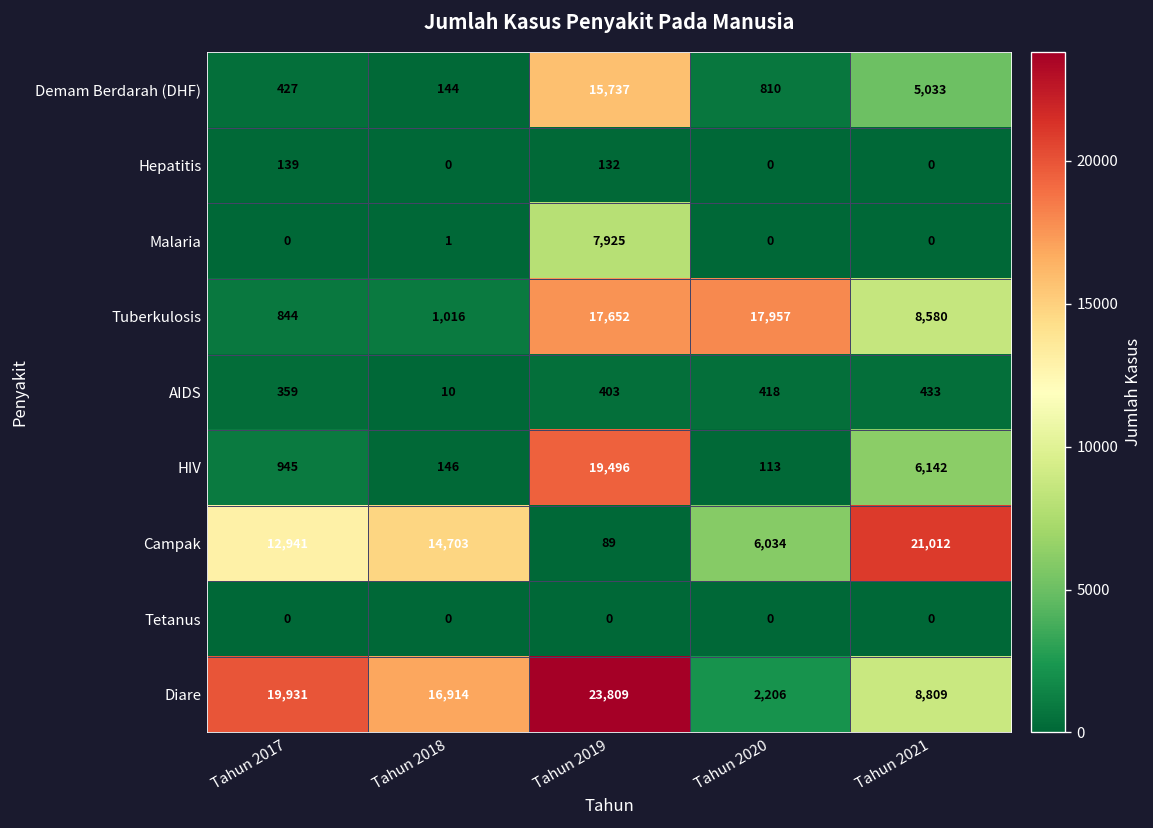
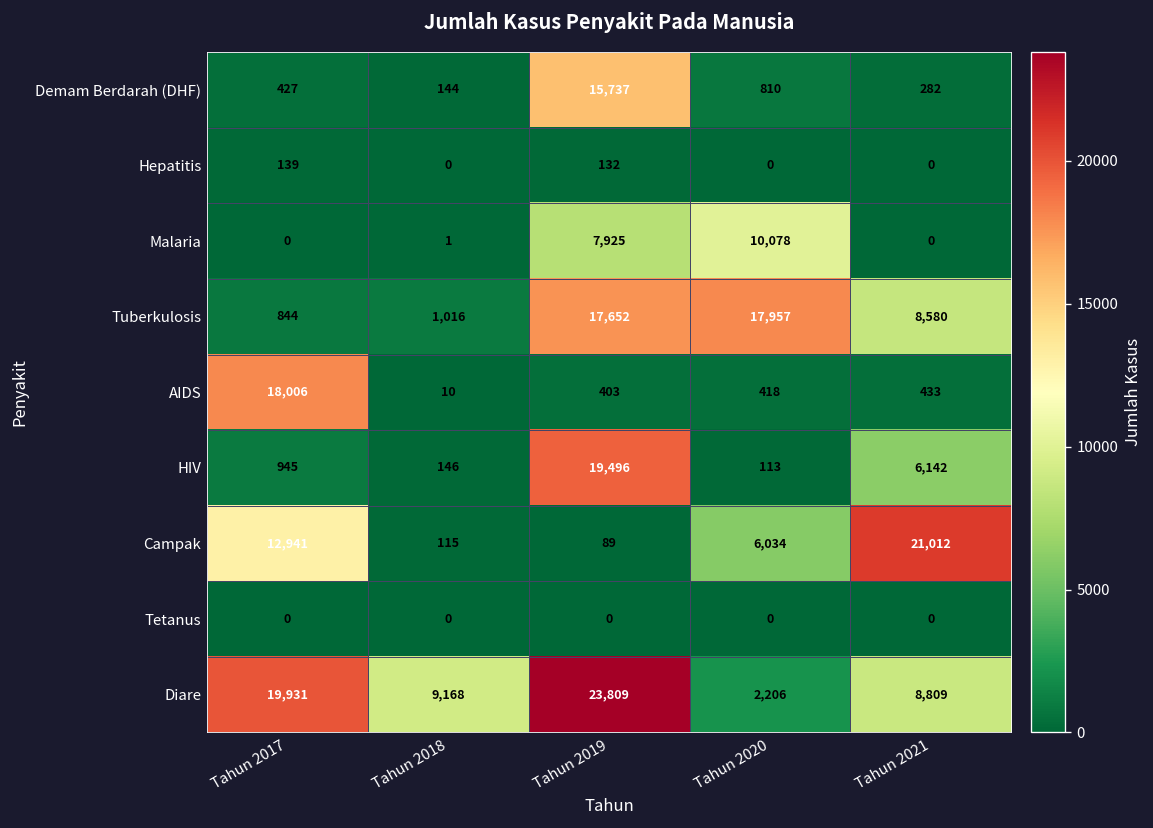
  {
    "Demam Berdarah (DHF)": {
      "Tahun 2017": "427",
      "Tahun 2018": "144",
      "Tahun 2019": "15,737",
      "Tahun 2020": "810",
-     "Tahun 2021": "5,033"
+     "Tahun 2021": "282"
    },
    "Hepatitis": {
      "Tahun 2017": "139",
      "Tahun 2018": "0",
      "Tahun 2019": "132",
      "Tahun 2020": "0",
      "Tahun 2021": "0"
    },
    "Malaria": {
      "Tahun 2017": "0",
      "Tahun 2018": "1",
      "Tahun 2019": "7,925",
-     "Tahun 2020": "0",
+     "Tahun 2020": "10,078",
      "Tahun 2021": "0"
    },
    "Tuberkulosis": {
      "Tahun 2017": "844",
      "Tahun 2018": "1,016",
      "Tahun 2019": "17,652",
      "Tahun 2020": "17,957",
      "Tahun 2021": "8,580"
    },
    "AIDS": {
-     "Tahun 2017": "359",
+     "Tahun 2017": "18,006",
      "Tahun 2018": "10",
      "Tahun 2019": "403",
      "Tahun 2020": "418",
      "Tahun 2021": "433"
    },
    "HIV": {
      "Tahun 2017": "945",
      "Tahun 2018": "146",
      "Tahun 2019": "19,496",
      "Tahun 2020": "113",
      "Tahun 2021": "6,142"
    },
    "Campak": {
      "Tahun 2017": "12,941",
-     "Tahun 2018": "14,703",
+     "Tahun 2018": "115",
      "Tahun 2019": "89",
      "Tahun 2020": "6,034",
      "Tahun 2021": "21,012"
    },
    "Tetanus": {
      "Tahun 2017": "0",
      "Tahun 2018": "0",
      "Tahun 2019": "0",
      "Tahun 2020": "0",
      "Tahun 2021": "0"
    },
    "Diare": {
      "Tahun 2017": "19,931",
-     "Tahun 2018": "16,914",
+     "Tahun 2018": "9,168",
      "Tahun 2019": "23,809",
      "Tahun 2020": "2,206",
      "Tahun 2021": "8,809"
    }
  }
